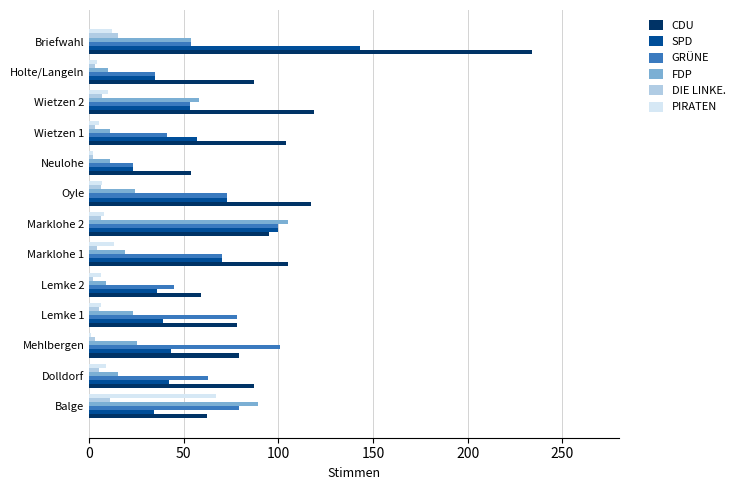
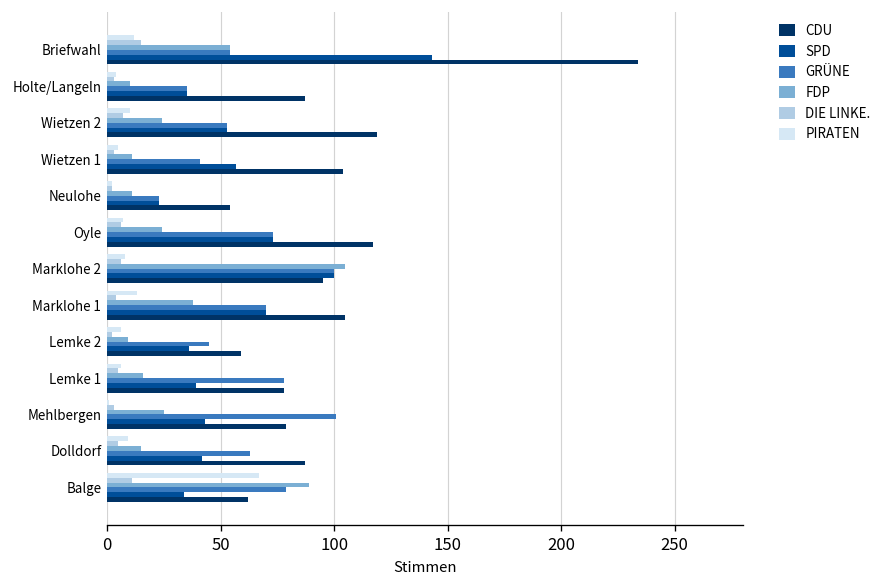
  {
    "GRÜNE": {
      "Briefwahl": 54,
      "Holte/Langeln": 35,
      "Wietzen 2": 53,
      "Wietzen 1": 41,
      "Neulohe": 23,
      "Oyle": 73,
      "Marklohe 2": 100,
      "Marklohe 1": 70,
      "Lemke 2": 45,
      "Lemke 1": 78,
      "Mehlbergen": 101,
      "Dolldorf": 63,
      "Balge": 79
    },
    "FDP": {
      "Briefwahl": 54,
      "Holte/Langeln": 10,
-     "Wietzen 2": 58,
+     "Wietzen 2": 24,
      "Wietzen 1": 11,
      "Neulohe": 11,
      "Oyle": 24,
      "Marklohe 2": 105,
-     "Marklohe 1": 19,
+     "Marklohe 1": 38,
      "Lemke 2": 9,
-     "Lemke 1": 23,
+     "Lemke 1": 16,
      "Mehlbergen": 25,
      "Dolldorf": 15,
      "Balge": 89
    }
  }
